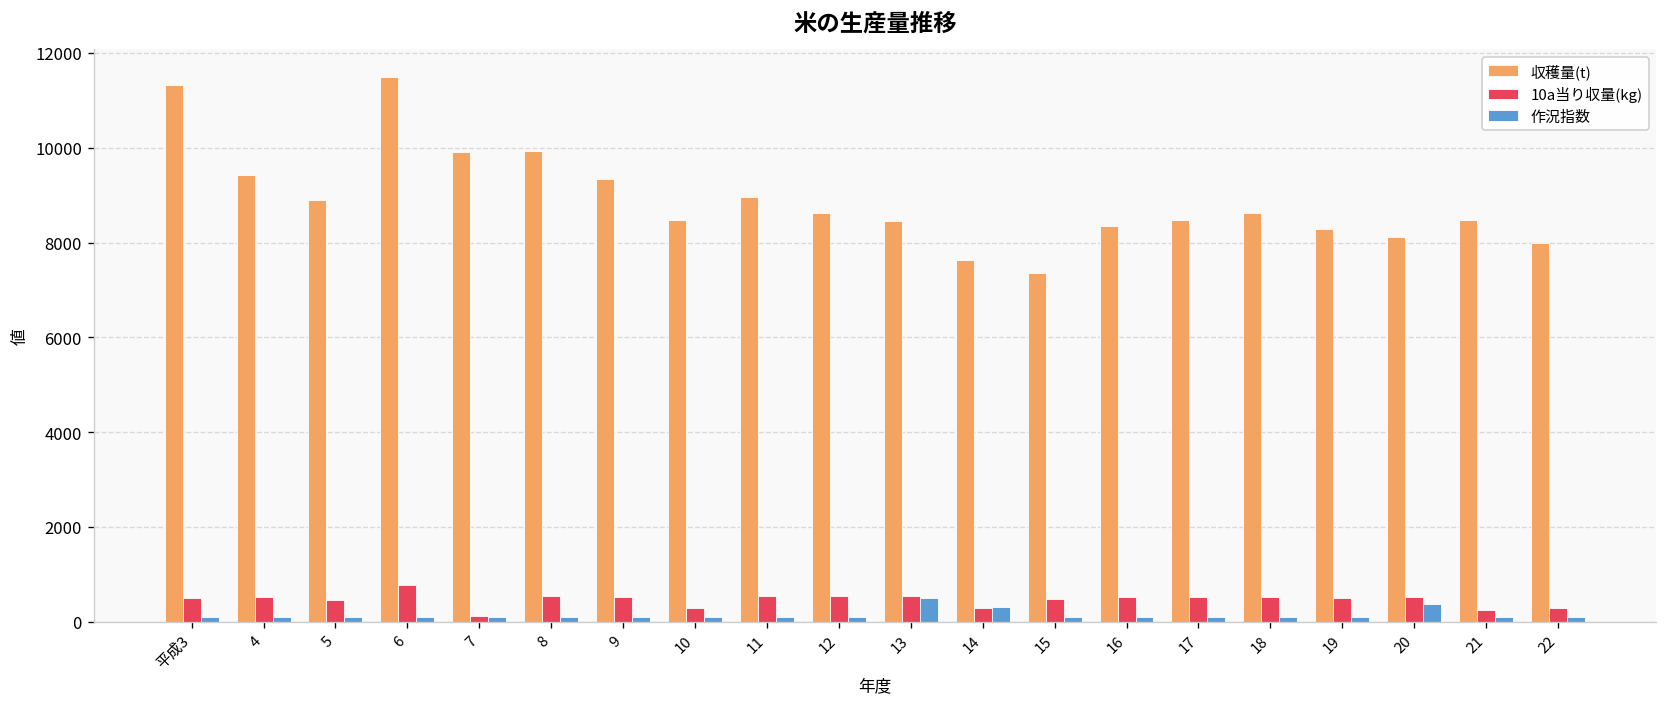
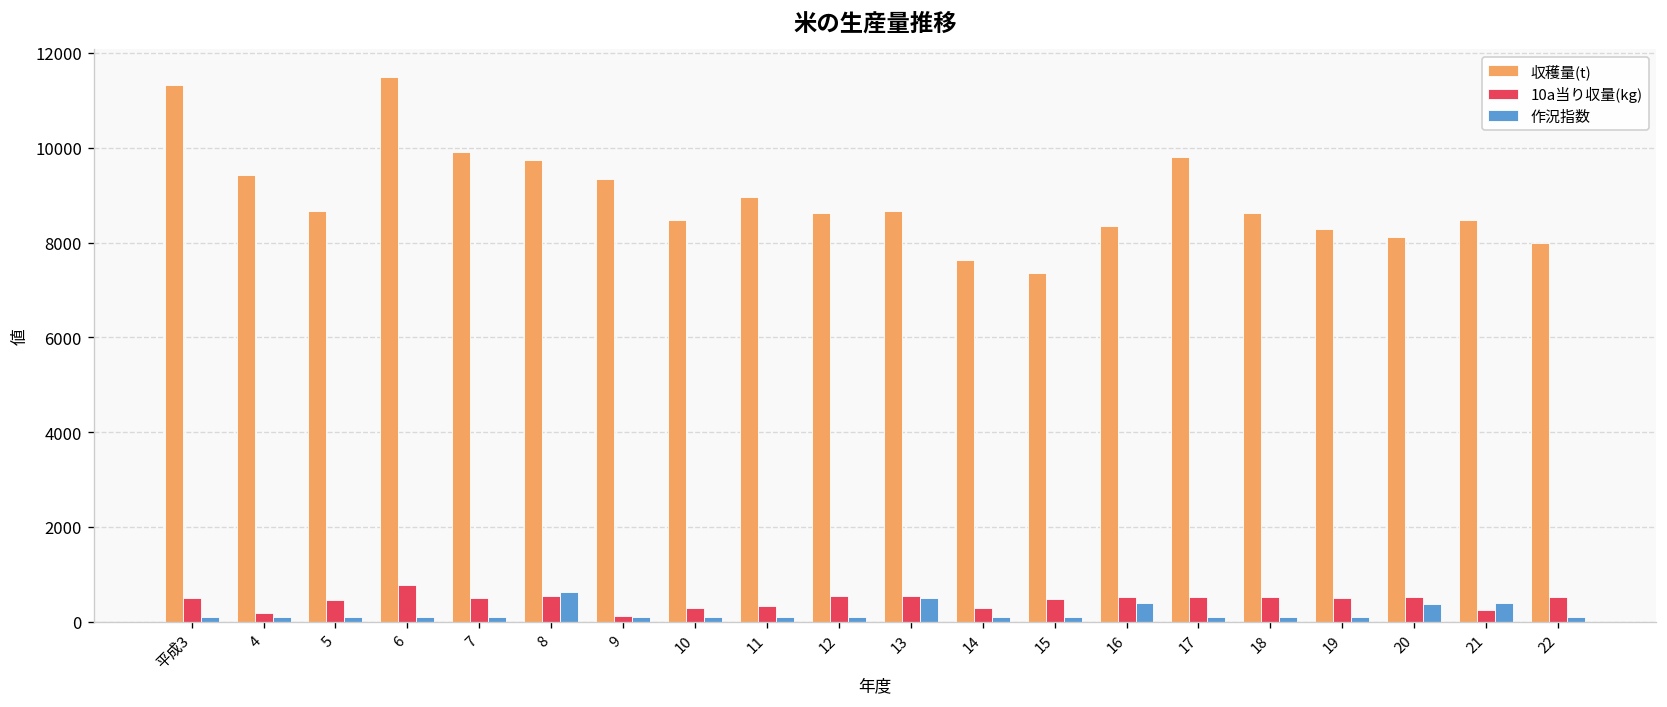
  {
    "収穫量(t)": {
      "平成3": 11300,
      "4": 9400,
-     "5": 8900,
+     "5": 8700,
      "6": 11500,
      "7": 9900,
-     "8": 9900,
+     "8": 9700,
      "9": 9400,
      "10": 8500,
      "11": 9000,
      "12": 8600,
-     "13": 8500,
+     "13": 8700,
      "14": 7600,
      "15": 7400,
      "16": 8400,
-     "17": 8500,
+     "17": 9800,
      "18": 8600,
      "19": 8300,
      "20": 8100,
      "21": 8500,
      "22": 8000
    },
    "10a当り収量(kg)": {
      "平成3": 500,
-     "4": 500,
+     "4": 200,
      "5": 500,
      "6": 800,
-     "7": 100,
+     "7": 500,
      "8": 500,
-     "9": 500,
+     "9": 100,
      "10": 300,
-     "11": 500,
+     "11": 300,
      "12": 500,
      "13": 500,
      "14": 300,
      "15": 500,
      "16": 500,
      "17": 500,
      "18": 500,
      "19": 500,
      "20": 500,
      "21": 300,
-     "22": 300
+     "22": 500
    },
    "作況指数": {
      "平成3": 100,
      "4": 100,
      "5": 100,
      "6": 100,
      "7": 100,
-     "8": 100,
+     "8": 600,
      "9": 100,
      "10": 100,
      "11": 100,
      "12": 100,
      "13": 500,
-     "14": 300,
+     "14": 100,
      "15": 100,
-     "16": 100,
+     "16": 400,
      "17": 100,
      "18": 100,
      "19": 100,
      "20": 400,
-     "21": 100,
+     "21": 400,
      "22": 100
    }
  }
